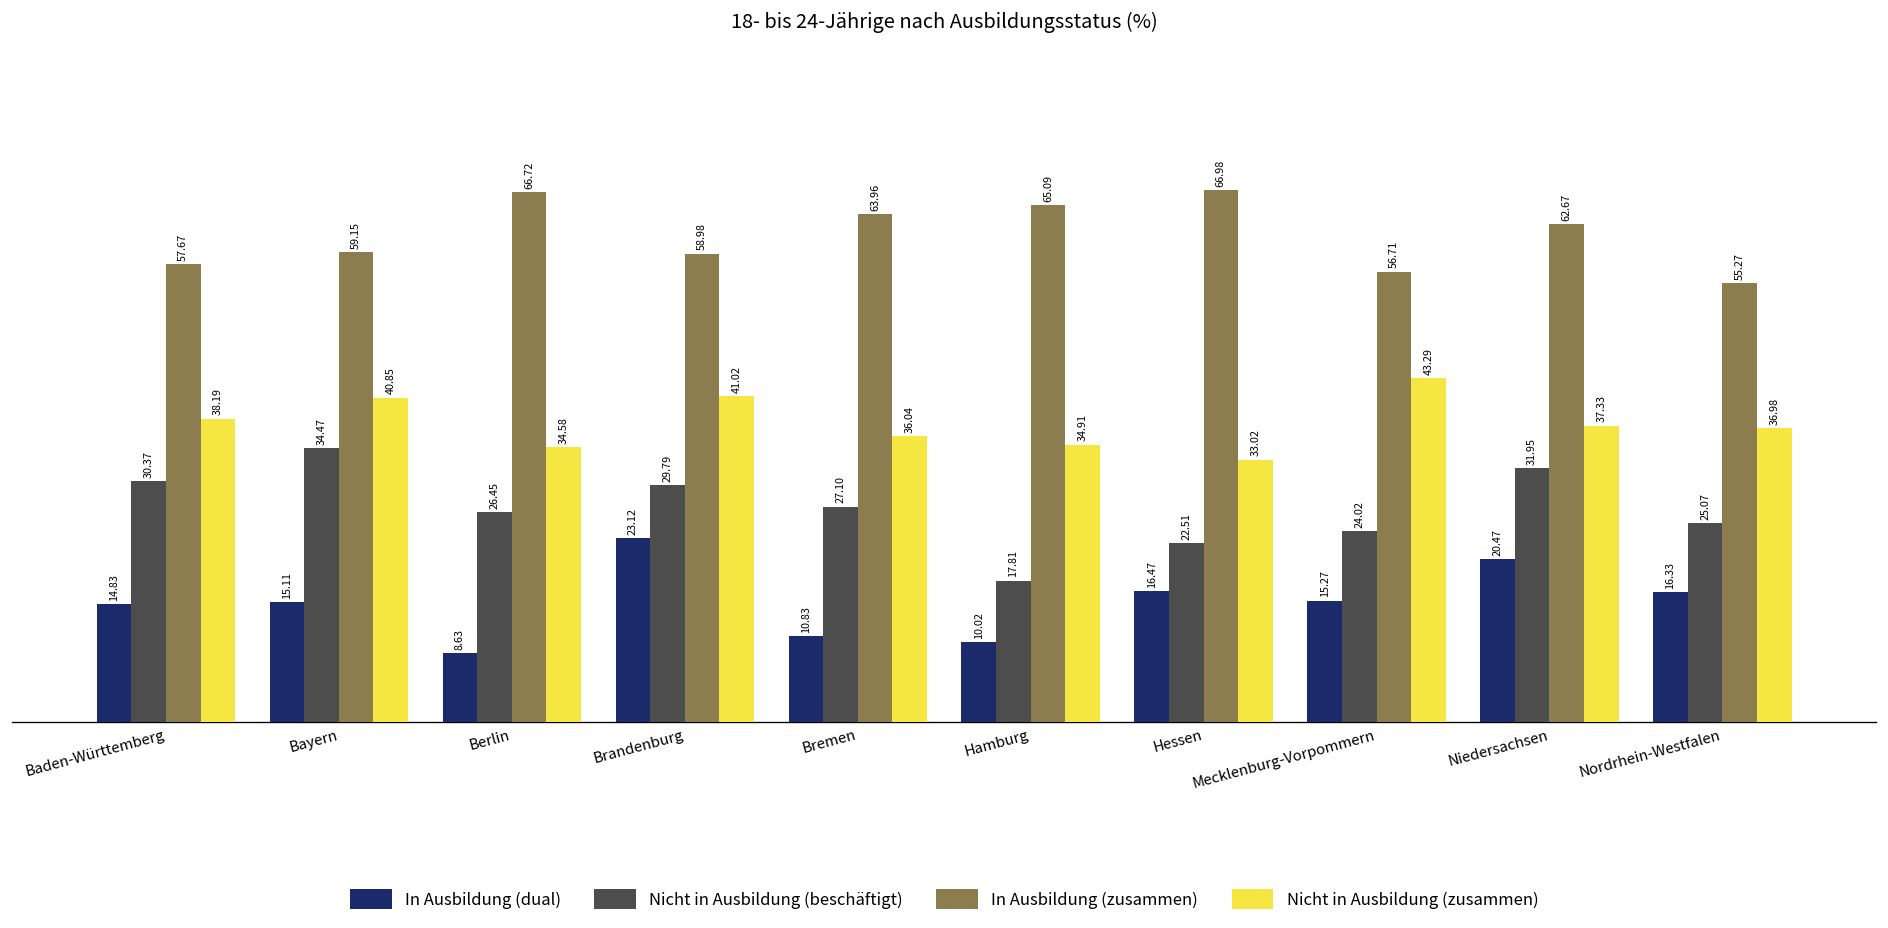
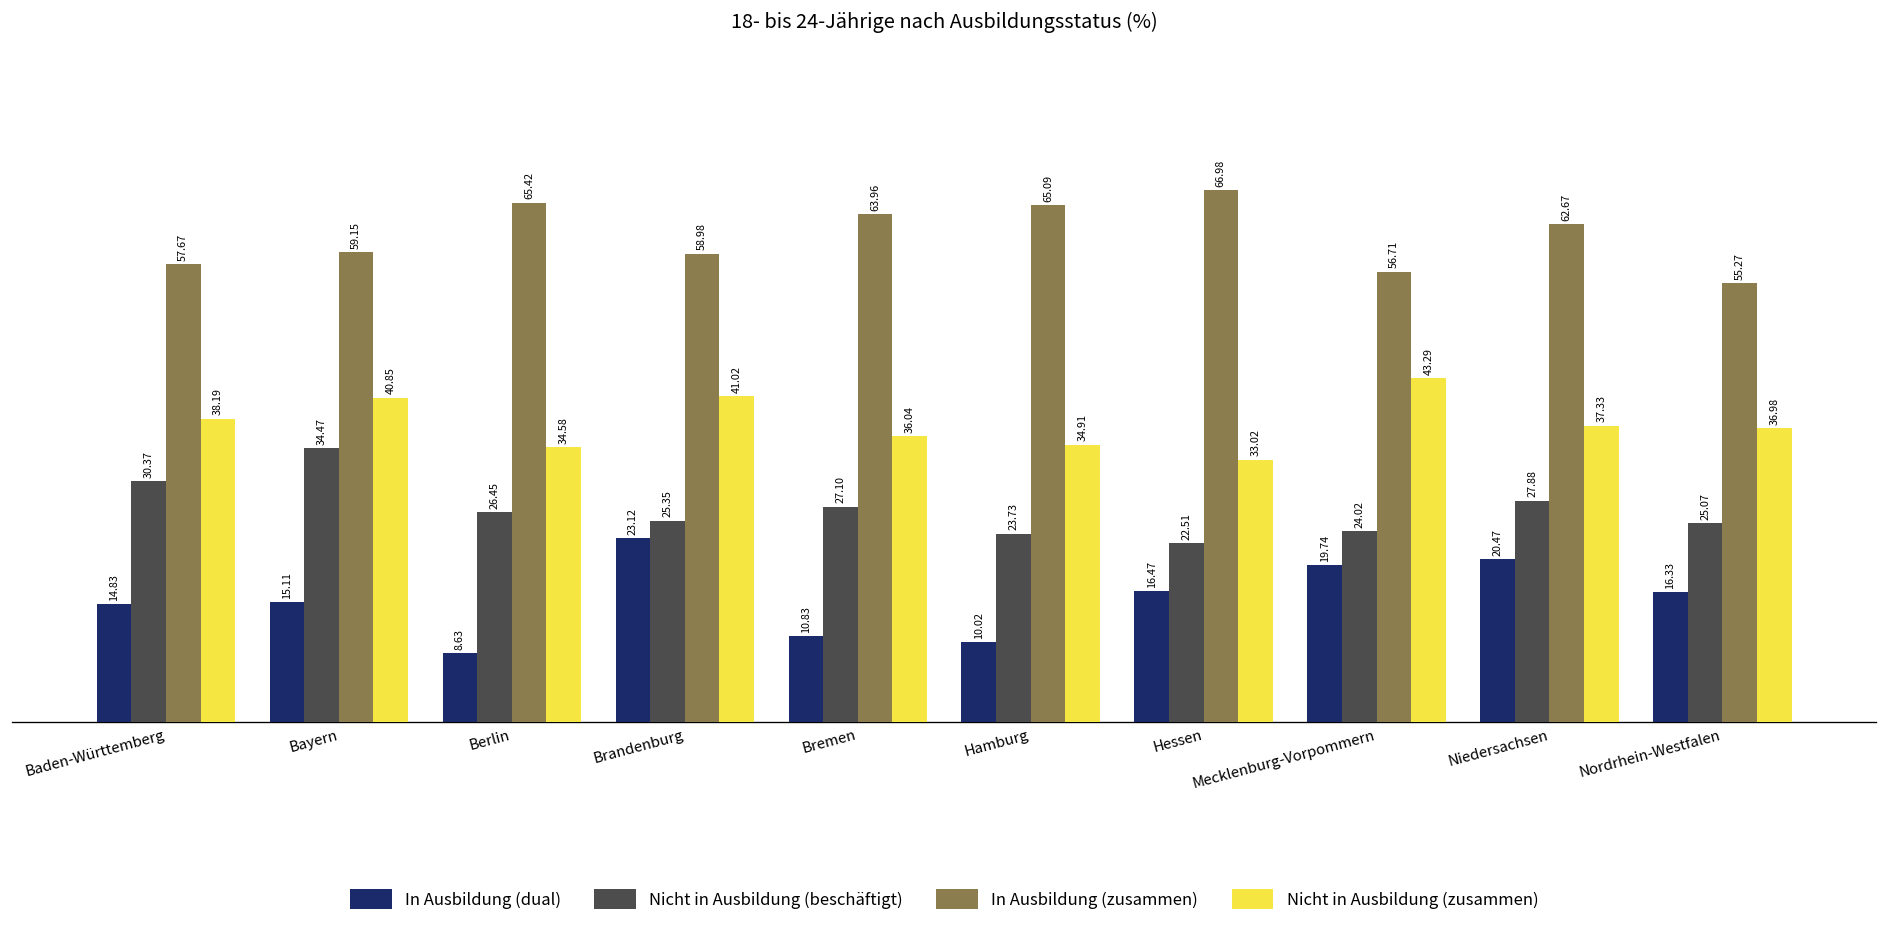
  {
    "In Ausbildung (dual)": {
      "Baden-Württemberg": 14.83,
      "Bayern": 15.11,
      "Berlin": 8.63,
      "Brandenburg": 23.12,
      "Bremen": 10.83,
      "Hamburg": 10.02,
      "Hessen": 16.47,
-     "Mecklenburg-Vorpommern": 15.27,
+     "Mecklenburg-Vorpommern": 19.74,
      "Niedersachsen": 20.47,
      "Nordrhein-Westfalen": 16.33
    },
    "Nicht in Ausbildung (beschäftigt)": {
      "Baden-Württemberg": 30.37,
      "Bayern": 34.47,
      "Berlin": 26.45,
-     "Brandenburg": 29.79,
+     "Brandenburg": 25.35,
      "Bremen": 27.10,
-     "Hamburg": 17.81,
+     "Hamburg": 23.73,
      "Hessen": 22.51,
      "Mecklenburg-Vorpommern": 24.02,
-     "Niedersachsen": 31.95,
+     "Niedersachsen": 27.88,
      "Nordrhein-Westfalen": 25.07
    },
    "In Ausbildung (zusammen)": {
      "Baden-Württemberg": 57.67,
      "Bayern": 59.15,
-     "Berlin": 66.72,
+     "Berlin": 65.42,
      "Brandenburg": 58.98,
      "Bremen": 63.96,
      "Hamburg": 65.09,
      "Hessen": 66.98,
      "Mecklenburg-Vorpommern": 56.71,
      "Niedersachsen": 62.67,
      "Nordrhein-Westfalen": 55.27
    },
    "Nicht in Ausbildung (zusammen)": {
      "Baden-Württemberg": 38.19,
      "Bayern": 40.85,
      "Berlin": 34.58,
      "Brandenburg": 41.02,
      "Bremen": 36.04,
      "Hamburg": 34.91,
      "Hessen": 33.02,
      "Mecklenburg-Vorpommern": 43.29,
      "Niedersachsen": 37.33,
      "Nordrhein-Westfalen": 36.98
    }
  }
